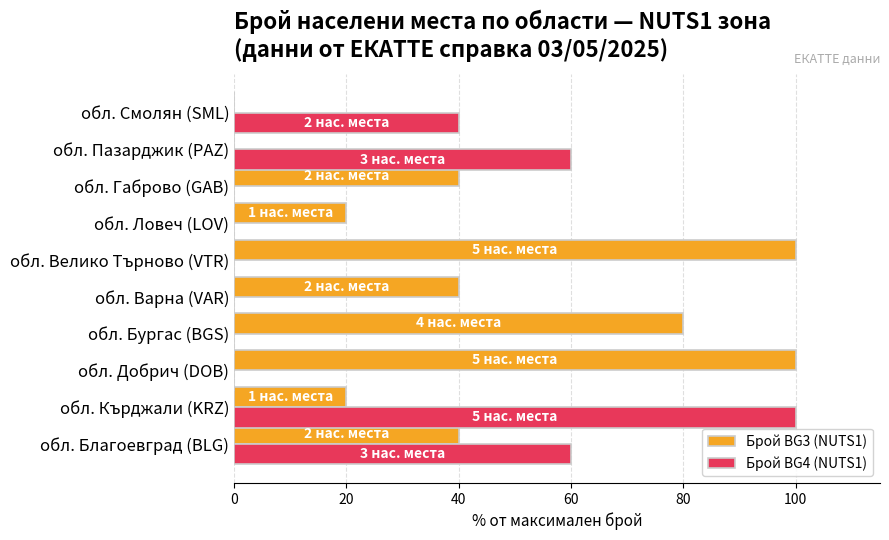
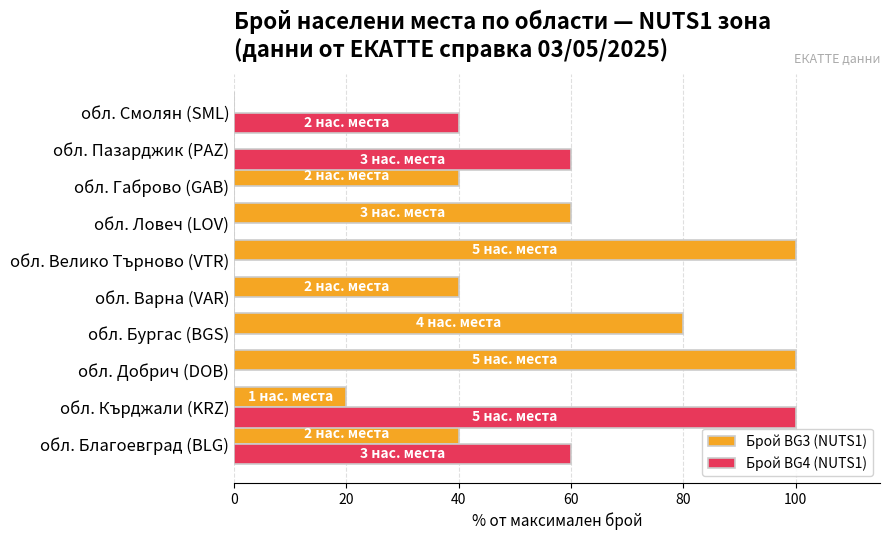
  {
    "Брой BG3 (NUTS1)": {
-     "обл. Ловеч (LOV)": 1
+     "обл. Ловеч (LOV)": 3
    },
    "Брой BG4 (NUTS1)": {
      "обл. Габрово (GAB)": 0,
      "обл. Ловеч (LOV)": 0,
      "обл. Велико Търново (VTR)": 0,
      "обл. Варна (VAR)": 0,
      "обл. Бургас (BGS)": 0,
      "обл. Добрич (DOB)": 0
    }
  }
